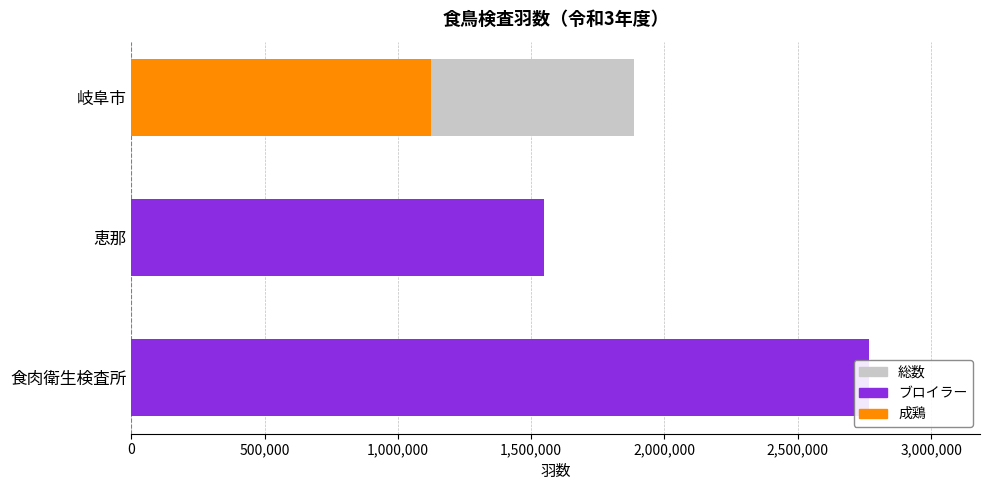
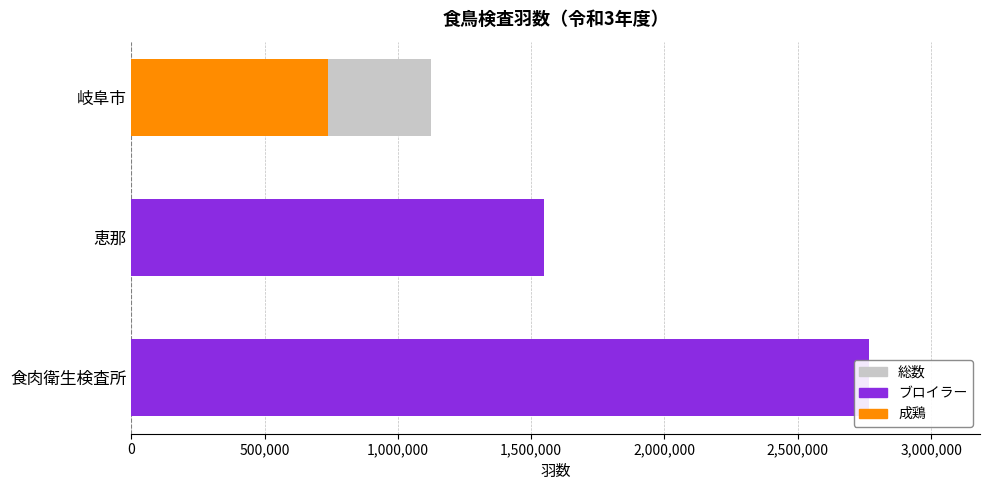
  {
    "総数": {
-     "岐阜市": "1,880,000",
+     "岐阜市": "1,120,000",
      "恵那": "1,550,000"
    },
    "ブロイラー": {
      "岐阜市": "0",
      "恵那": "1,550,000"
    },
    "成鶏": {
-     "岐阜市": "1,120,000"
+     "岐阜市": "740,000"
    }
  }
